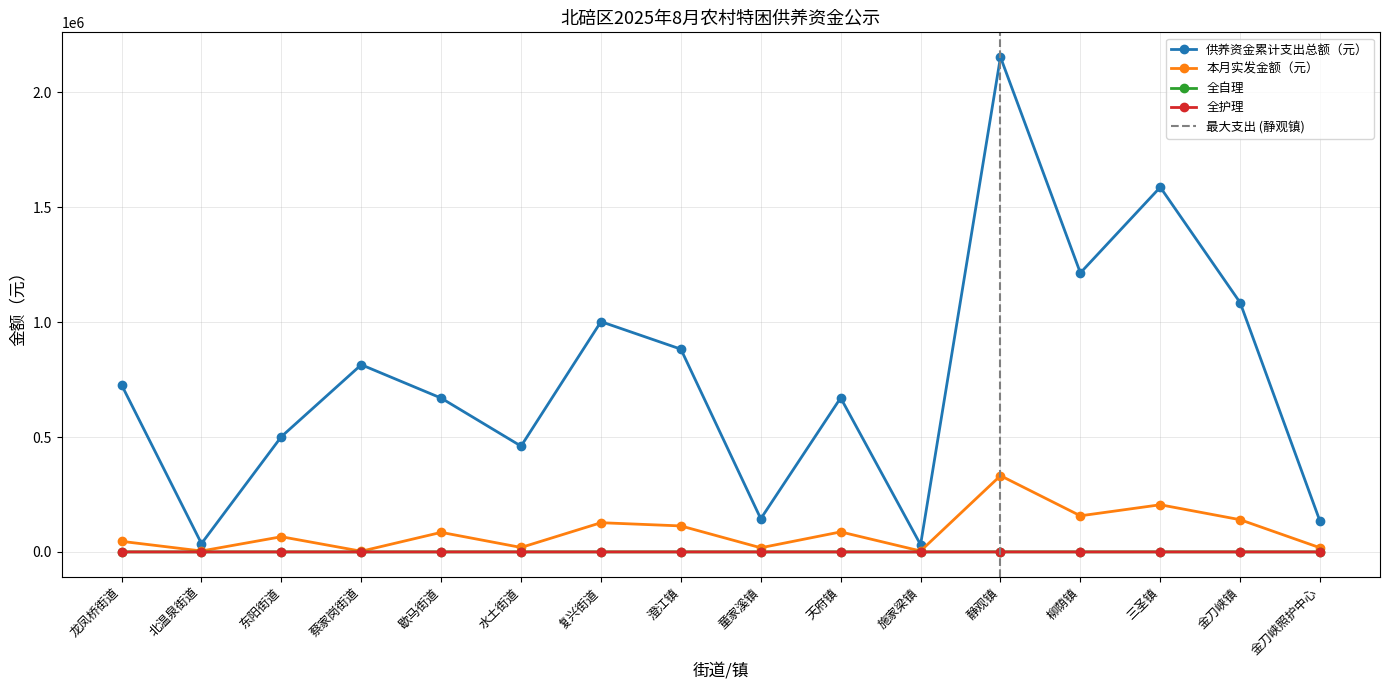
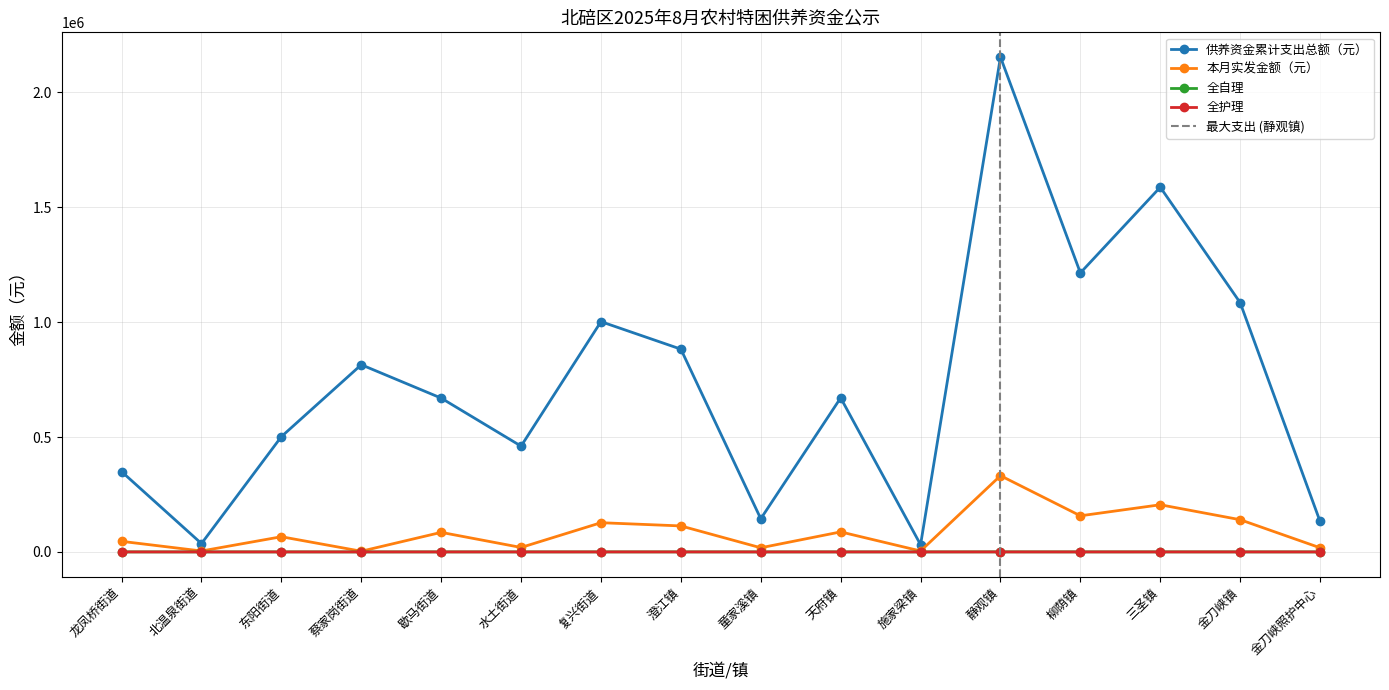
  {
    "供养资金累计支出总额（元）": {
-     "龙凤桥街道": 730000,
+     "龙凤桥街道": 350000,
      "北温泉街道": 40000,
      "东阳街道": 500000,
      "蔡家岗街道": 810000,
      "歇马街道": 670000,
      "水土街道": 460000,
      "复兴街道": 1000000,
      "澄江镇": 880000,
      "童家溪镇": 140000,
      "天府镇": 670000,
      "施家梁镇": 30000,
      "静观镇": 2150000,
      "柳荫镇": 1210000,
      "三圣镇": 1590000,
      "金刀峡镇": 1080000,
      "金刀峡照护中心": 130000
    },
    "本月实发金额（元）": {
      "龙凤桥街道": 50000,
      "东阳街道": 70000,
      "歇马街道": 90000,
      "水土街道": 20000,
      "复兴街道": 130000,
      "澄江镇": 110000,
      "童家溪镇": 20000,
      "天府镇": 90000,
      "静观镇": 330000,
      "柳荫镇": 160000,
      "三圣镇": 210000,
      "金刀峡镇": 140000,
      "金刀峡照护中心": 20000
    },
    "全护理": {
      "龙凤桥街道": 0,
      "东阳街道": 0,
      "歇马街道": 0,
      "水土街道": 0,
      "复兴街道": 0,
      "澄江镇": 0,
      "童家溪镇": 0,
      "天府镇": 0,
      "静观镇": 0,
      "柳荫镇": 0,
      "三圣镇": 0,
      "金刀峡镇": 0,
      "金刀峡照护中心": 0
    }
  }
